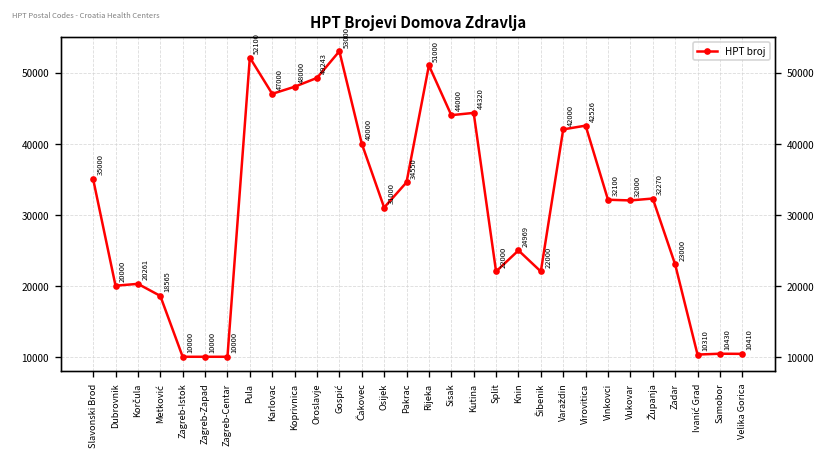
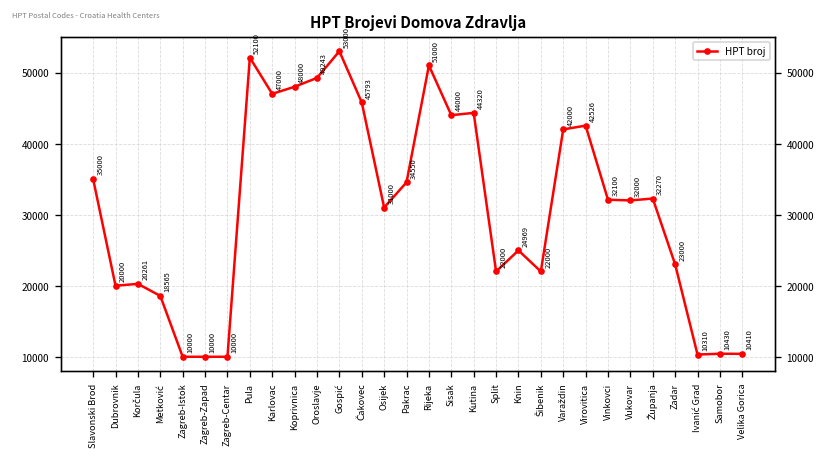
  {
    "Slavonski Brod": 35000,
    "Dubrovnik": 20000,
    "Korčula": 20261,
    "Metković": 18565,
    "Zagreb-Istok": 10000,
    "Zagreb-Zapad": 10000,
    "Zagreb-Centar": 10000,
    "Pula": 52100,
    "Karlovac": 47000,
    "Koprivnica": 48000,
    "Oroslavje": 49243,
    "Gospić": 53000,
-   "Čakovec": 40000,
+   "Čakovec": 45793,
    "Osijek": 31000,
    "Pakrac": 34550,
    "Rijeka": 51000,
    "Sisak": 44000,
    "Kutina": 44320,
    "Split": 22000,
    "Knin": 24969,
    "Šibenik": 22000,
    "Varaždin": 42000,
    "Virovitica": 42526,
    "Vinkovci": 32100,
    "Vukovar": 32000,
    "Županja": 32270,
    "Zadar": 23000,
    "Ivanić Grad": 10310,
    "Samobor": 10430,
    "Velika Gorica": 10410
  }
